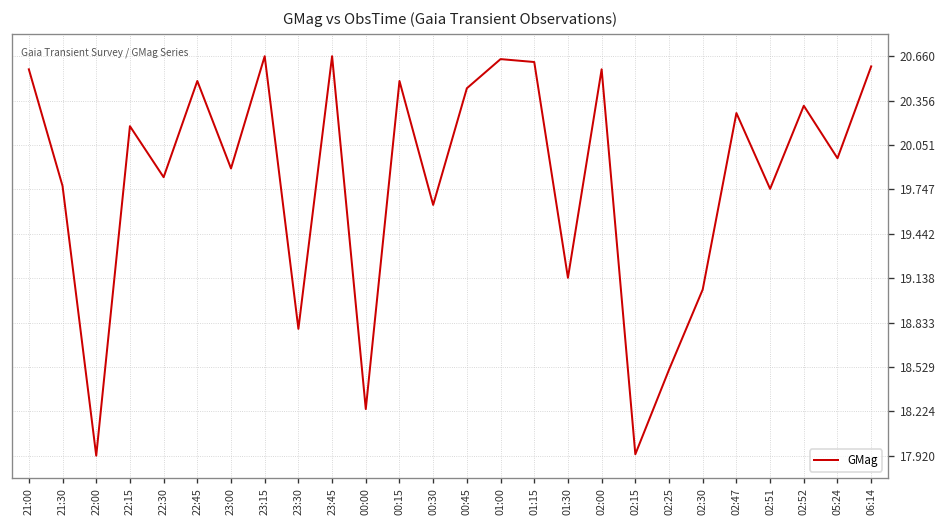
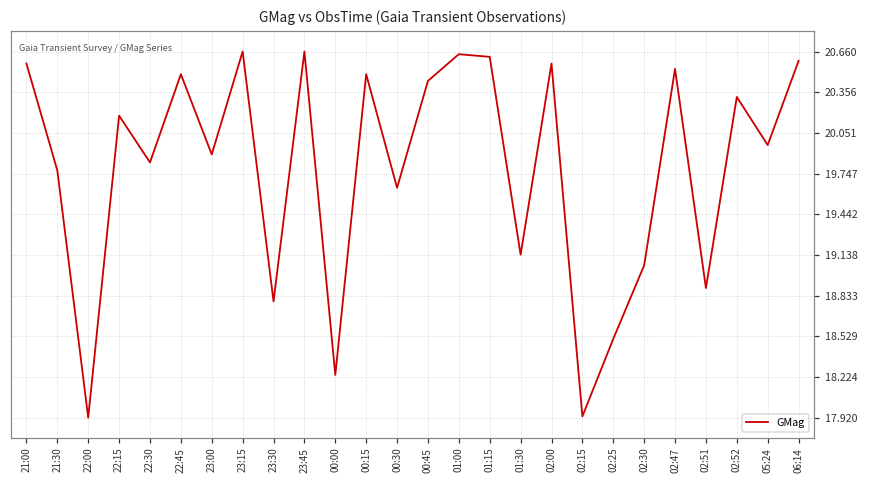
  {
    "21:00": 20.57,
    "21:30": 19.77,
    "22:00": 17.92,
    "22:15": 20.18,
    "22:30": 19.83,
    "22:45": 20.49,
    "23:00": 19.89,
    "23:15": 20.66,
    "23:30": 18.79,
    "23:45": 20.66,
    "00:00": 18.24,
    "00:15": 20.49,
    "00:30": 19.64,
    "00:45": 20.44,
    "01:00": 20.64,
    "01:15": 20.62,
    "01:30": 19.14,
    "02:00": 20.57,
    "02:15": 17.93,
    "02:25": 18.51,
    "02:30": 19.06,
-   "02:47": 20.27,
-   "02:51": 19.75,
+   "02:47": 20.53,
+   "02:51": 18.89,
    "02:52": 20.32,
    "05:24": 19.96,
    "06:14": 20.59
  }
